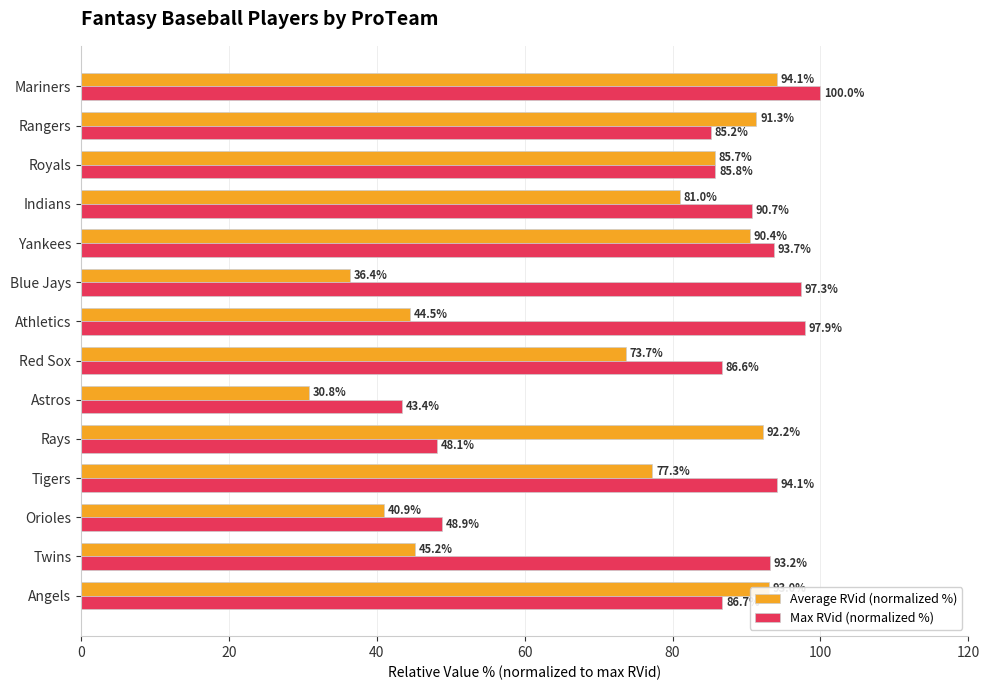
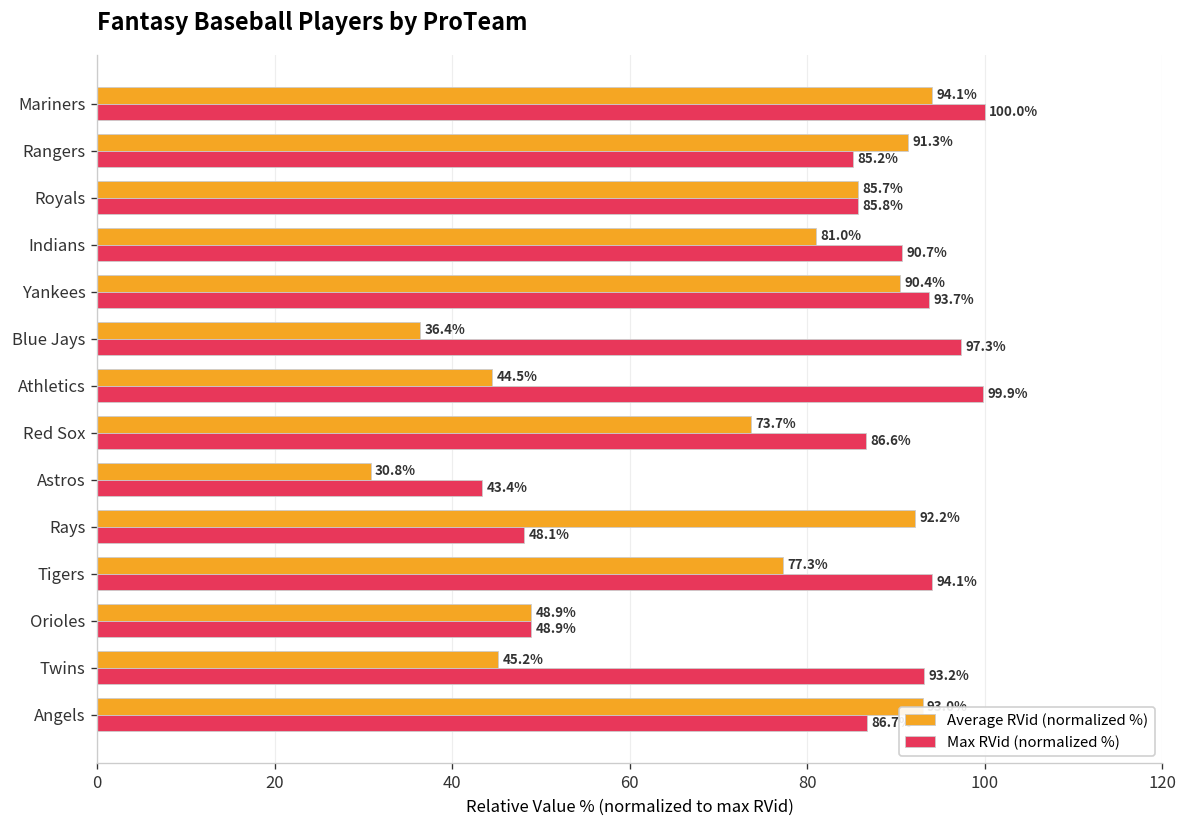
  {
    "Average RVid (normalized %)": {
      "Mariners": "94.1%",
      "Rangers": "91.3%",
      "Royals": "85.7%",
      "Indians": "81.0%",
      "Yankees": "90.4%",
      "Blue Jays": "36.4%",
      "Athletics": "44.5%",
      "Red Sox": "73.7%",
      "Astros": "30.8%",
      "Rays": "92.2%",
      "Tigers": "77.3%",
-     "Orioles": "40.9%",
+     "Orioles": "48.9%",
      "Twins": "45.2%"
    },
    "Max RVid (normalized %)": {
      "Mariners": "100.0%",
      "Rangers": "85.2%",
      "Royals": "85.8%",
      "Indians": "90.7%",
      "Yankees": "93.7%",
      "Blue Jays": "97.3%",
-     "Athletics": "97.9%",
+     "Athletics": "99.9%",
      "Red Sox": "86.6%",
      "Astros": "43.4%",
      "Rays": "48.1%",
      "Tigers": "94.1%",
      "Orioles": "48.9%",
      "Twins": "93.2%"
    }
  }
